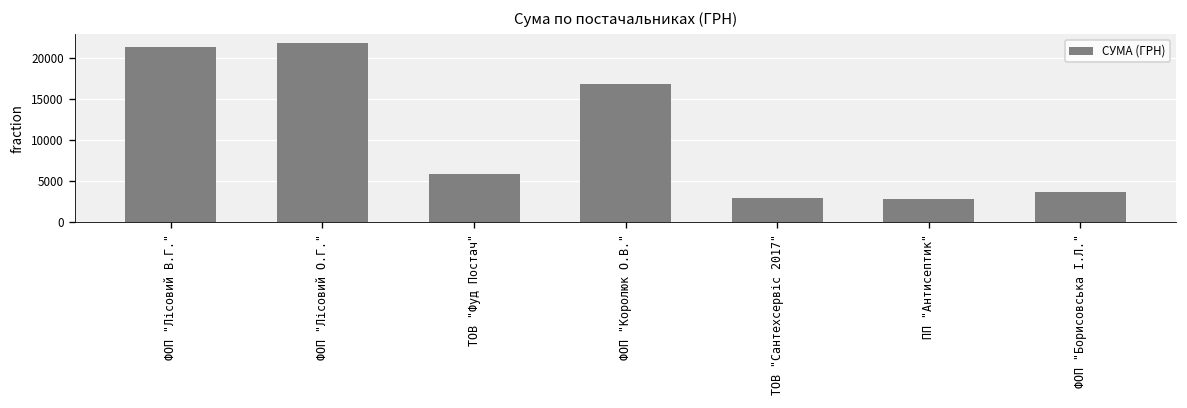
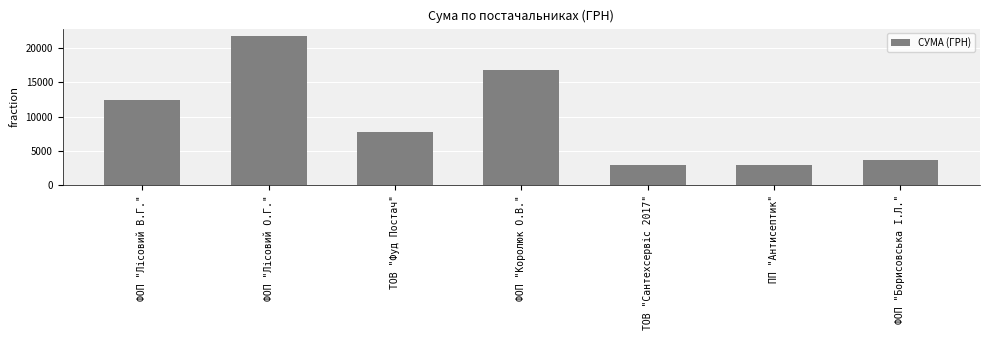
  {
-   "ФОП \"Лісовий В.Г.\"": 21000,
+   "ФОП \"Лісовий В.Г.\"": 12000,
    "ФОП \"Лісовий О.Г.\"": 22000,
-   "ТОВ \"Фуд Постач\"": 6000,
+   "ТОВ \"Фуд Постач\"": 8000,
    "ФОП \"Королюк О.В.\"": 17000,
    "ТОВ \"Сантехсервіс 2017\"": 3000,
    "ПП \"Антисептик\"": 3000,
    "ФОП \"Борисовська І.Л.\"": 4000
  }
